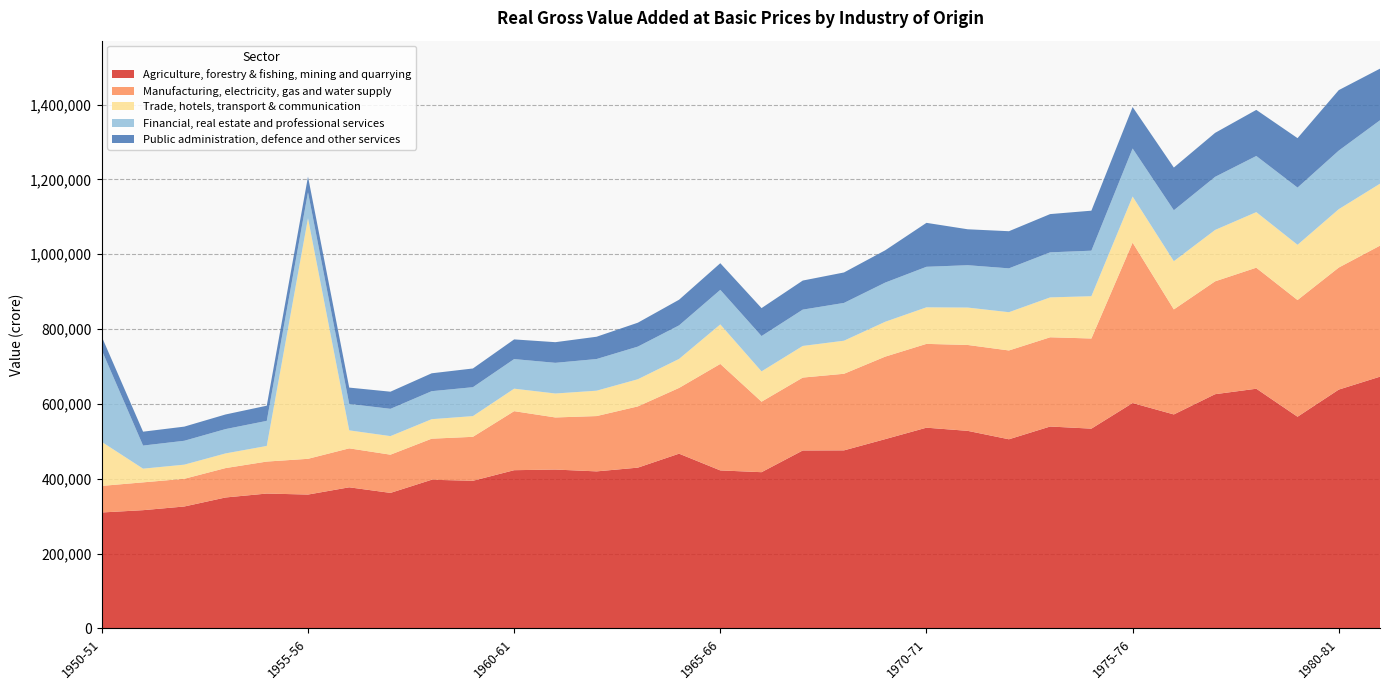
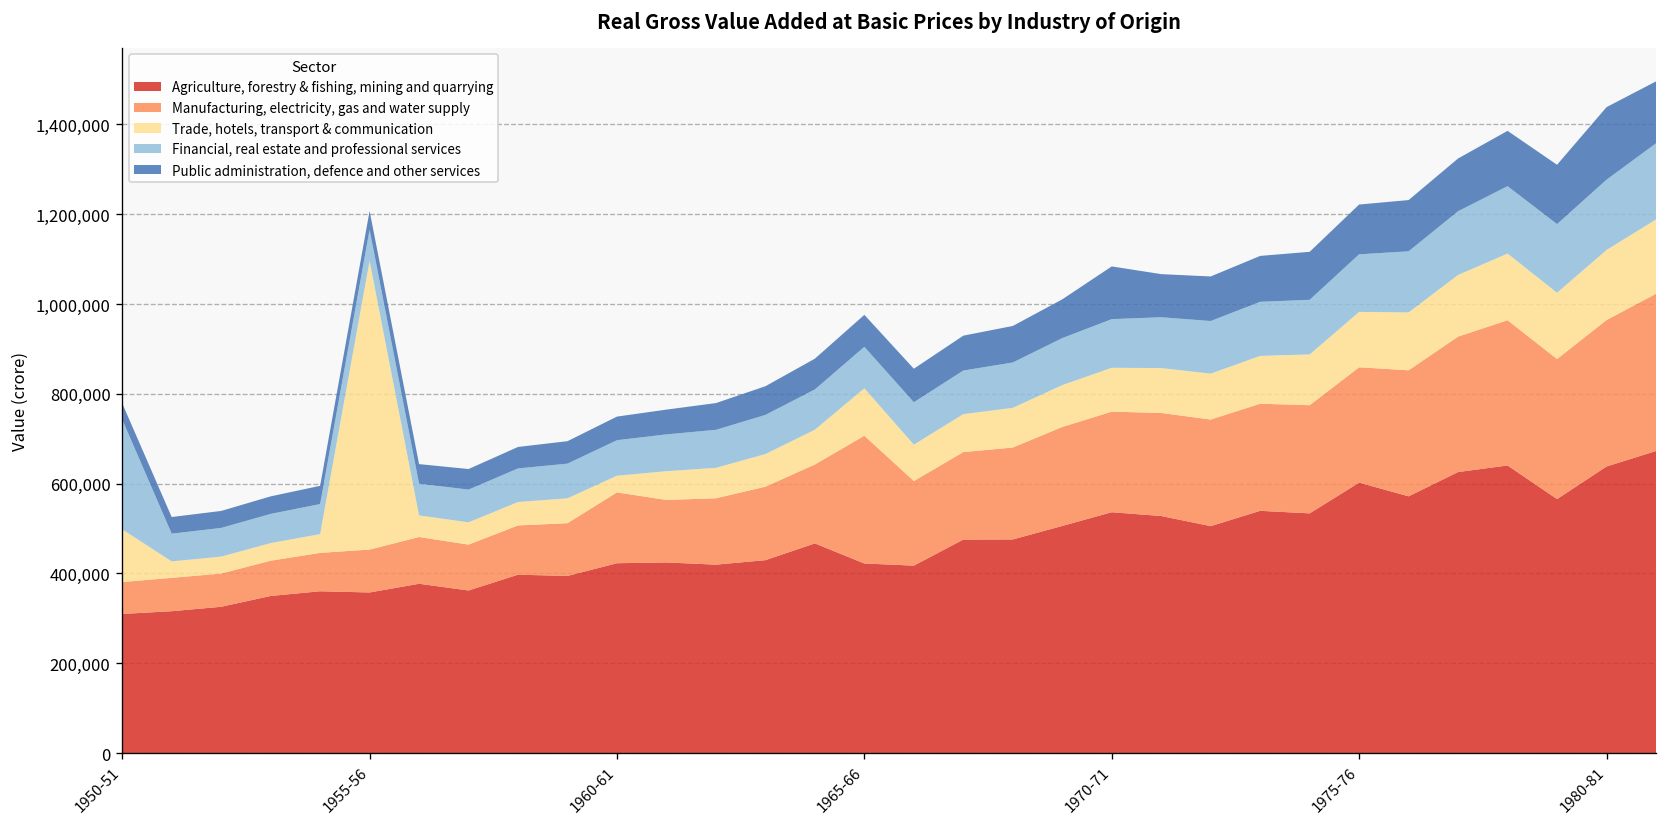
  {
    "Agriculture, forestry & fishing, mining and quarrying": {
      "1950-51": "310,000",
      "1955-56": "360,000",
      "1960-61": "420,000",
      "1965-66": "420,000",
      "1970-71": "540,000",
      "1975-76": "600,000",
      "1980-81": "640,000"
    },
    "Manufacturing, electricity, gas and water supply": {
      "1950-51": "70,000",
      "1955-56": "100,000",
      "1960-61": "160,000",
      "1965-66": "280,000",
      "1970-71": "220,000",
-     "1975-76": "430,000",
+     "1975-76": "260,000",
      "1980-81": "330,000"
    },
    "Trade, hotels, transport & communication": {
      "1950-51": "120,000",
      "1955-56": "640,000",
-     "1960-61": "60,000",
+     "1960-61": "40,000",
      "1965-66": "110,000",
      "1970-71": "100,000",
      "1975-76": "120,000",
      "1980-81": "160,000"
    },
    "Financial, real estate and professional services": {
      "1950-51": "240,000",
      "1955-56": "70,000",
      "1960-61": "80,000",
      "1965-66": "90,000",
      "1970-71": "110,000",
      "1975-76": "130,000",
      "1980-81": "160,000"
    },
    "Public administration, defence and other services": {
      "1950-51": "40,000",
      "1955-56": "40,000",
      "1960-61": "50,000",
      "1965-66": "70,000",
      "1970-71": "120,000",
      "1975-76": "110,000",
      "1980-81": "160,000"
    }
  }
